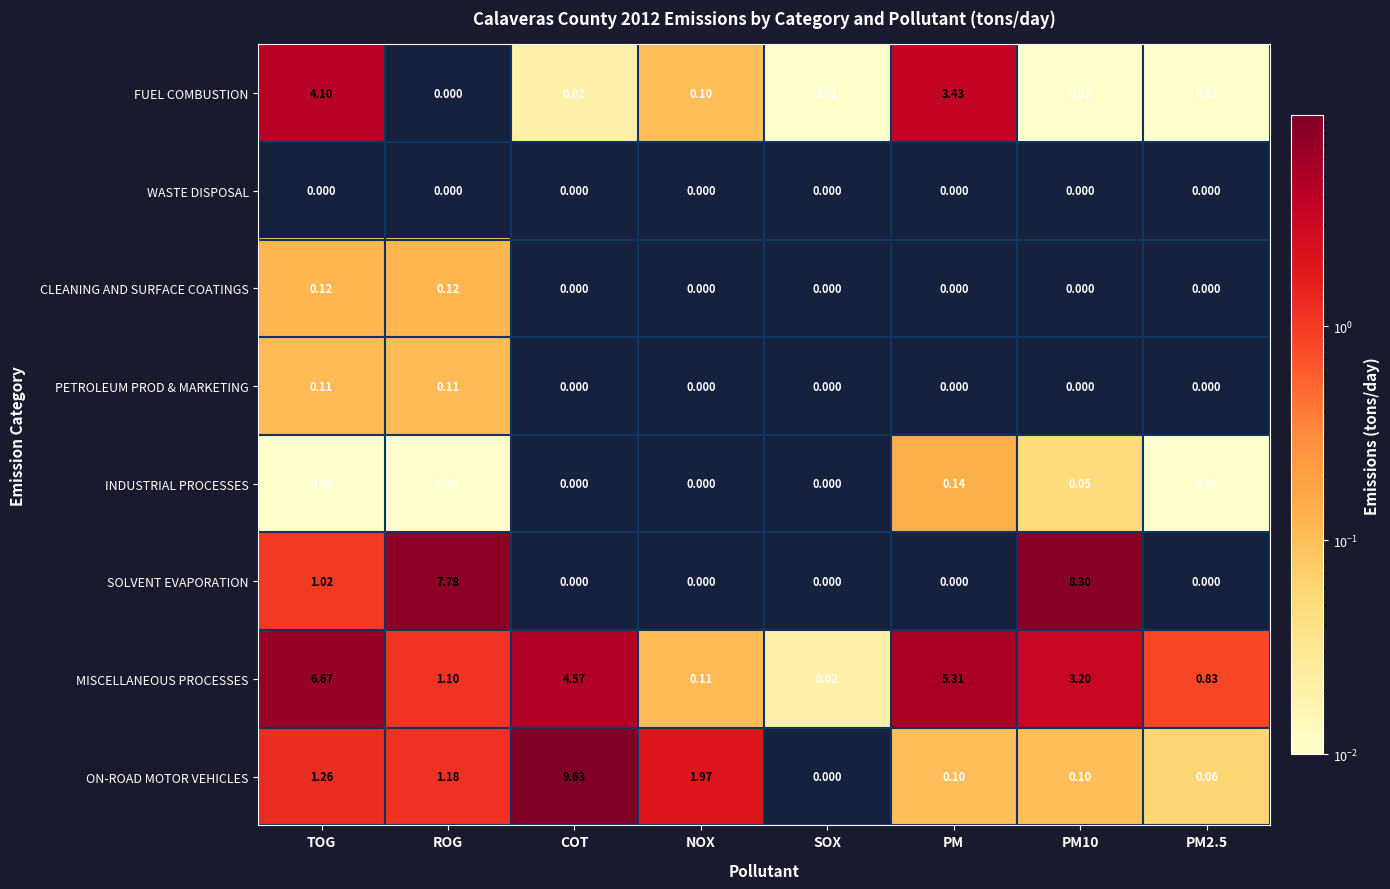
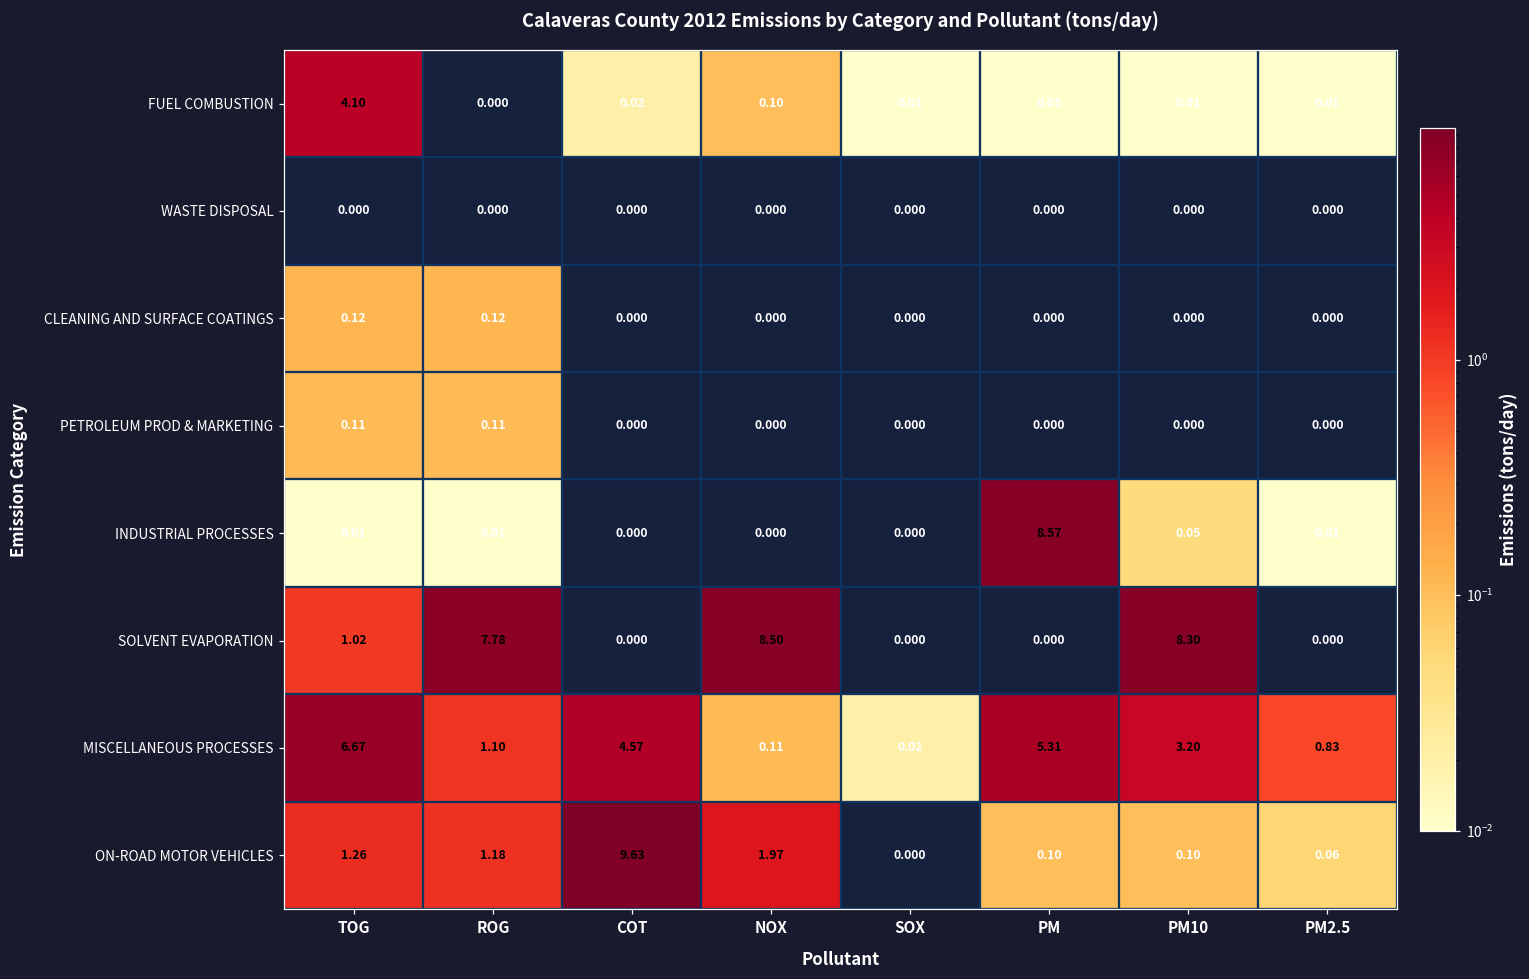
  {
    "FUEL COMBUSTION": {
      "TOG": 4.10,
      "ROG": 0.000,
      "COT": 0.02,
      "NOX": 0.10,
      "SOX": 0.01,
-     "PM": 3.43,
+     "PM": 0.01,
      "PM10": 0.01,
      "PM2.5": 0.01
    },
    "WASTE DISPOSAL": {
      "TOG": 0.000,
      "ROG": 0.000,
      "COT": 0.000,
      "NOX": 0.000,
      "SOX": 0.000,
      "PM": 0.000,
      "PM10": 0.000,
      "PM2.5": 0.000
    },
    "CLEANING AND SURFACE COATINGS": {
      "TOG": 0.12,
      "ROG": 0.12,
      "COT": 0.000,
      "NOX": 0.000,
      "SOX": 0.000,
      "PM": 0.000,
      "PM10": 0.000,
      "PM2.5": 0.000
    },
    "PETROLEUM PROD & MARKETING": {
      "TOG": 0.11,
      "ROG": 0.11,
      "COT": 0.000,
      "NOX": 0.000,
      "SOX": 0.000,
      "PM": 0.000,
      "PM10": 0.000,
      "PM2.5": 0.000
    },
    "INDUSTRIAL PROCESSES": {
      "TOG": 0.01,
      "ROG": 0.01,
      "COT": 0.000,
      "NOX": 0.000,
      "SOX": 0.000,
-     "PM": 0.14,
+     "PM": 8.57,
      "PM10": 0.05,
      "PM2.5": 0.01
    },
    "SOLVENT EVAPORATION": {
      "TOG": 1.02,
      "ROG": 7.78,
      "COT": 0.000,
-     "NOX": 0.000,
+     "NOX": 8.50,
      "SOX": 0.000,
      "PM": 0.000,
      "PM10": 8.30,
      "PM2.5": 0.000
    },
    "MISCELLANEOUS PROCESSES": {
      "TOG": 6.67,
      "ROG": 1.10,
      "COT": 4.57,
      "NOX": 0.11,
      "SOX": 0.02,
      "PM": 5.31,
      "PM10": 3.20,
      "PM2.5": 0.83
    },
    "ON-ROAD MOTOR VEHICLES": {
      "TOG": 1.26,
      "ROG": 1.18,
      "COT": 9.63,
      "NOX": 1.97,
      "SOX": 0.000,
      "PM": 0.10,
      "PM10": 0.10,
      "PM2.5": 0.06
    }
  }
